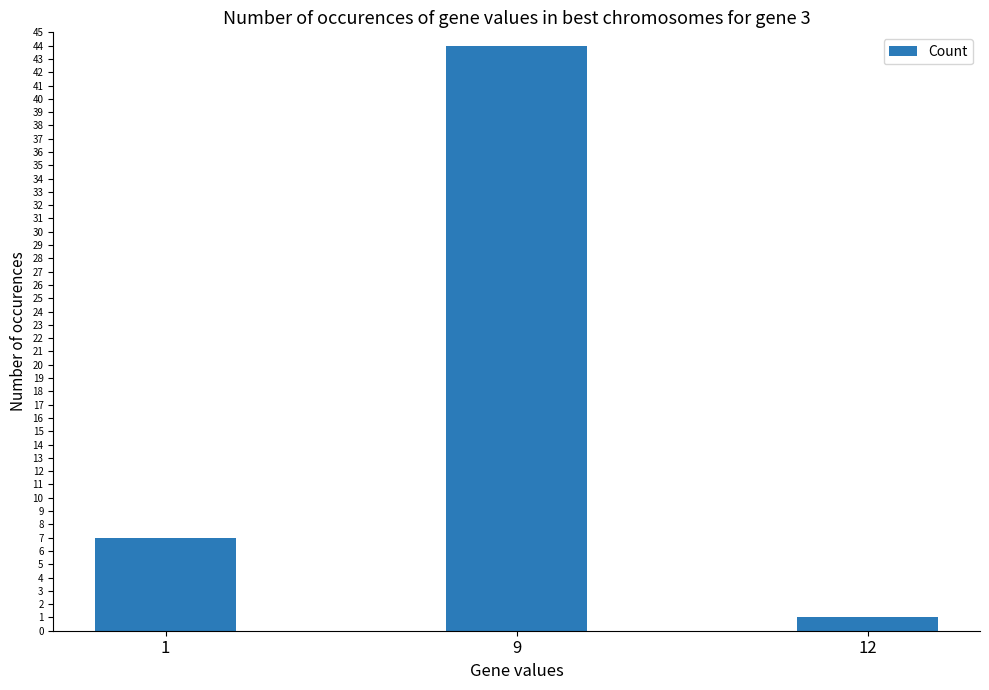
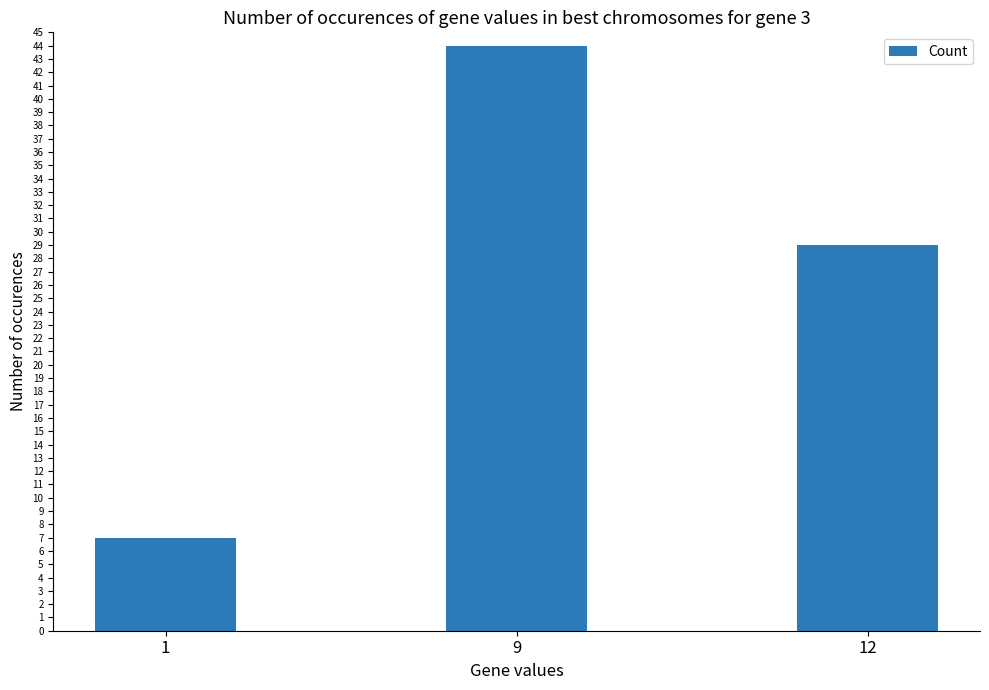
  {
    "1": 7,
    "9": 44,
-   "12": 1
+   "12": 29
  }
